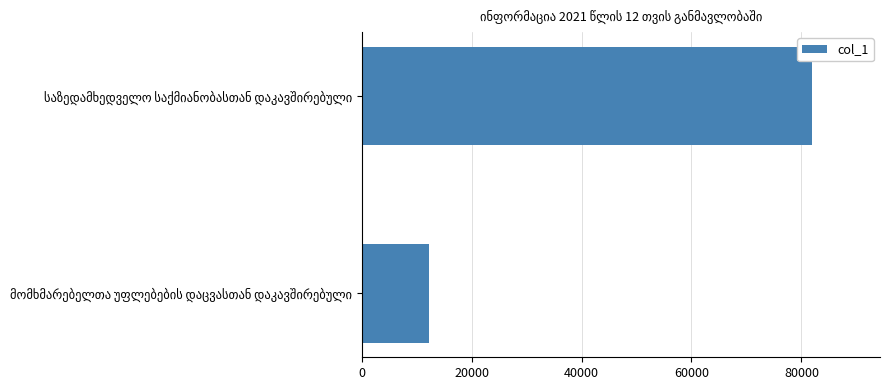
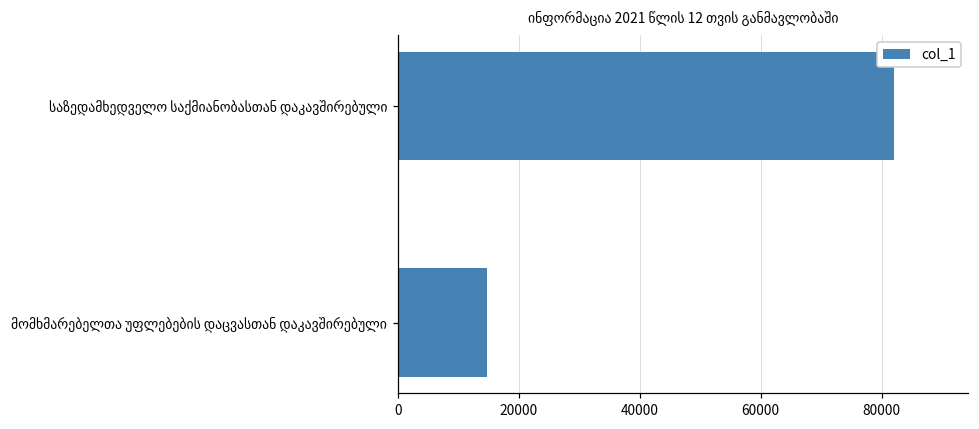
  {
    "საზედამხედველო საქმიანობასთან დაკავშირებული": 82000,
-   "მომხმარებელთა უფლებების დაცვასთან დაკავშირებული": 12000
+   "მომხმარებელთა უფლებების დაცვასთან დაკავშირებული": 15000
  }
